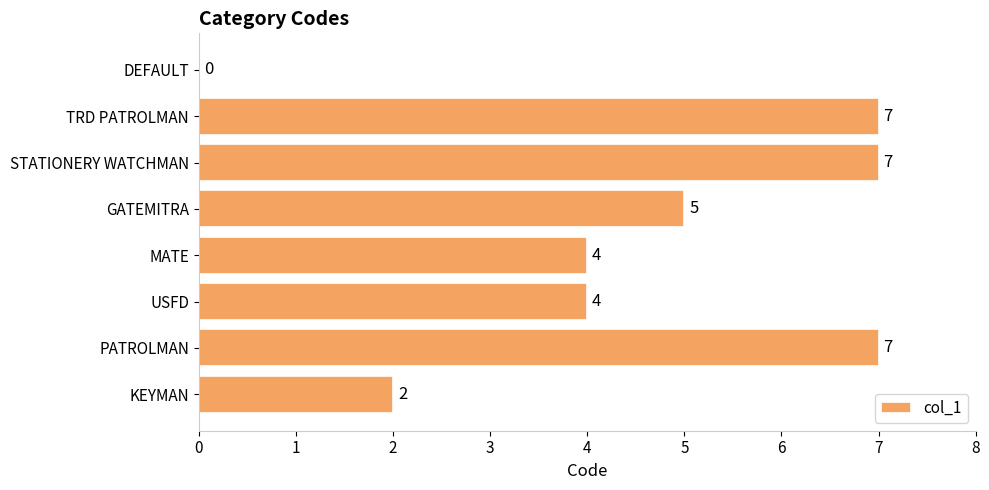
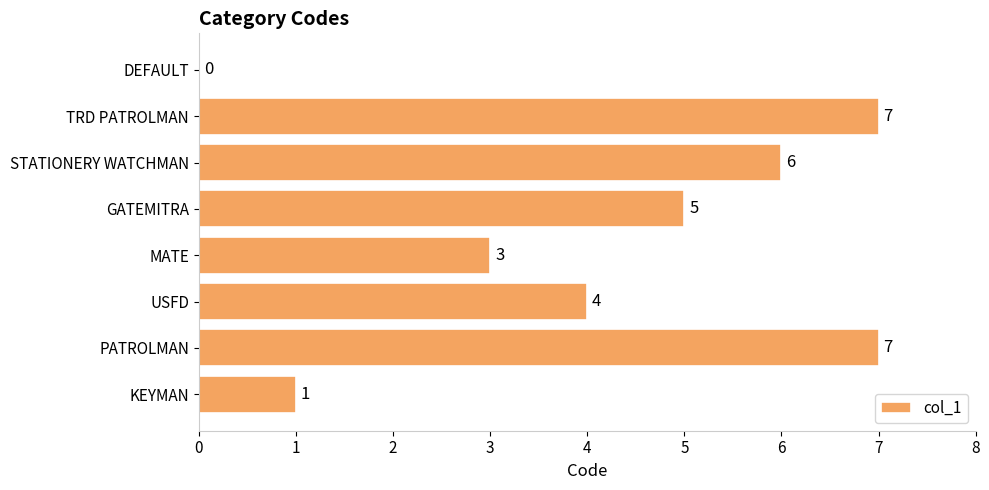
  {
    "DEFAULT": 0,
    "TRD PATROLMAN": 7,
-   "STATIONERY WATCHMAN": 7,
+   "STATIONERY WATCHMAN": 6,
    "GATEMITRA": 5,
-   "MATE": 4,
+   "MATE": 3,
    "USFD": 4,
    "PATROLMAN": 7,
-   "KEYMAN": 2
+   "KEYMAN": 1
  }
